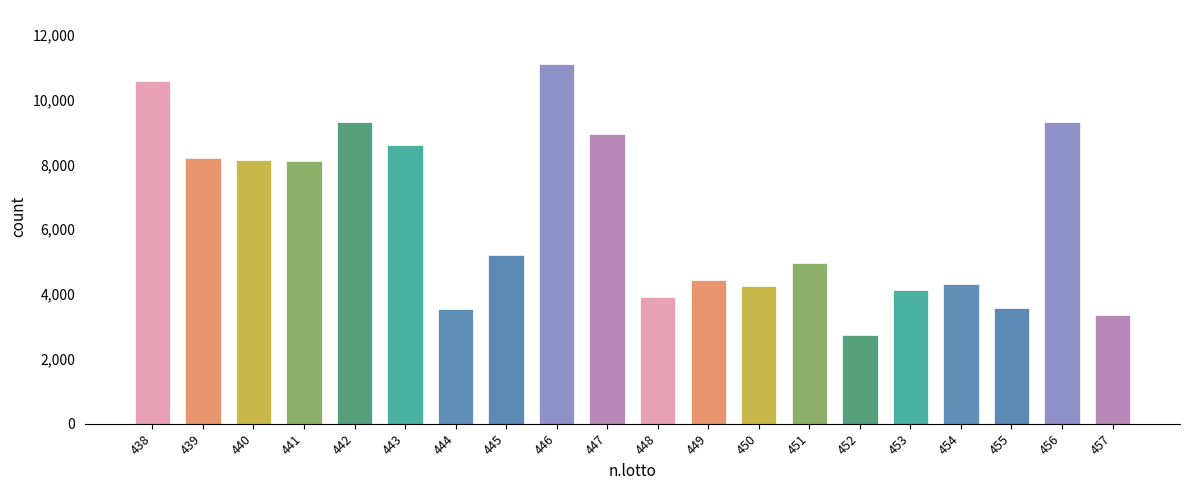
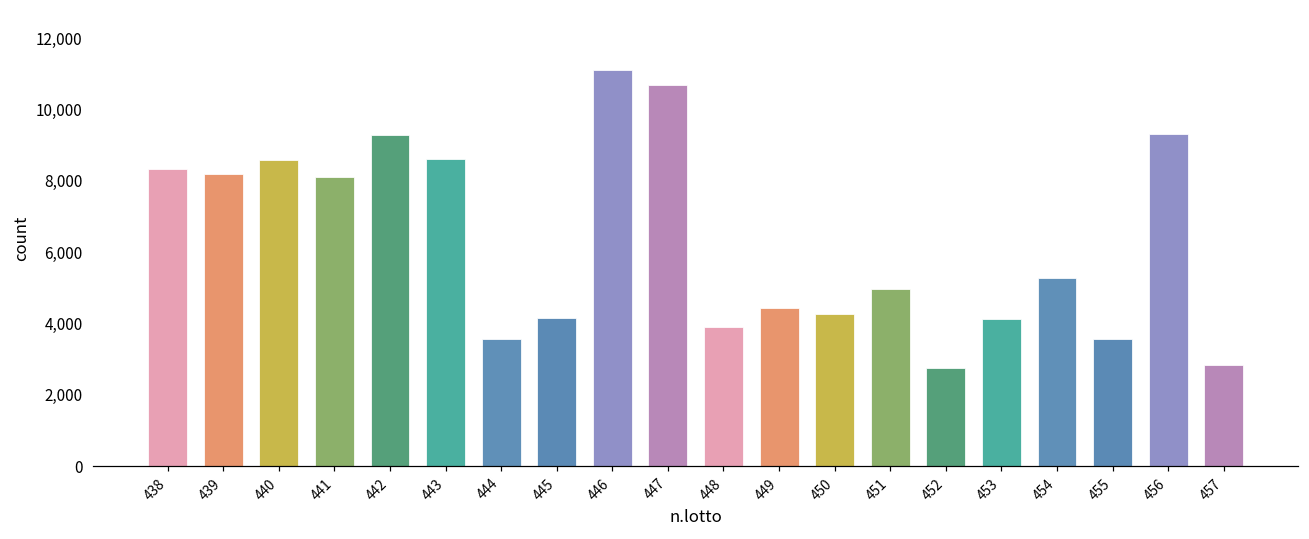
  {
-   "438": "10,600",
+   "438": "8,300",
    "439": "8,200",
-   "440": "8,200",
+   "440": "8,600",
    "441": "8,100",
    "442": "9,300",
    "443": "8,600",
    "444": "3,600",
-   "445": "5,200",
+   "445": "4,200",
    "446": "11,100",
-   "447": "8,900",
+   "447": "10,700",
    "448": "3,900",
    "449": "4,400",
    "450": "4,300",
    "451": "5,000",
    "452": "2,700",
    "453": "4,100",
-   "454": "4,300",
+   "454": "5,300",
    "455": "3,600",
    "456": "9,300",
-   "457": "3,400"
+   "457": "2,800"
  }
